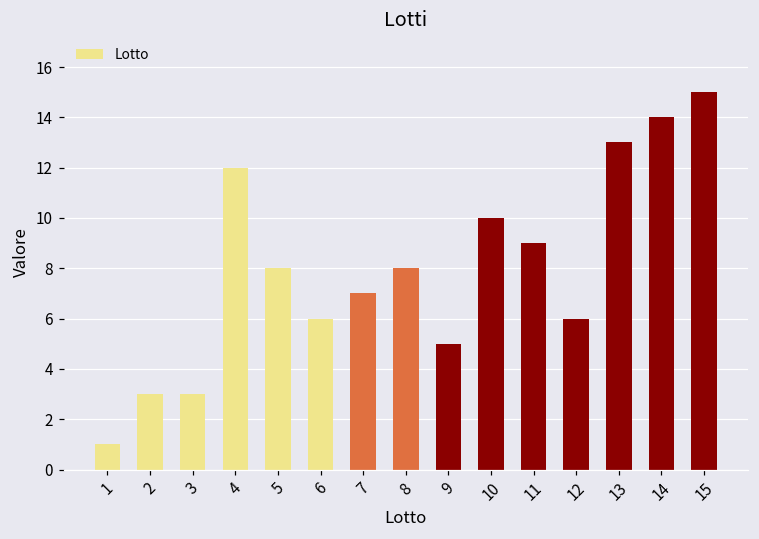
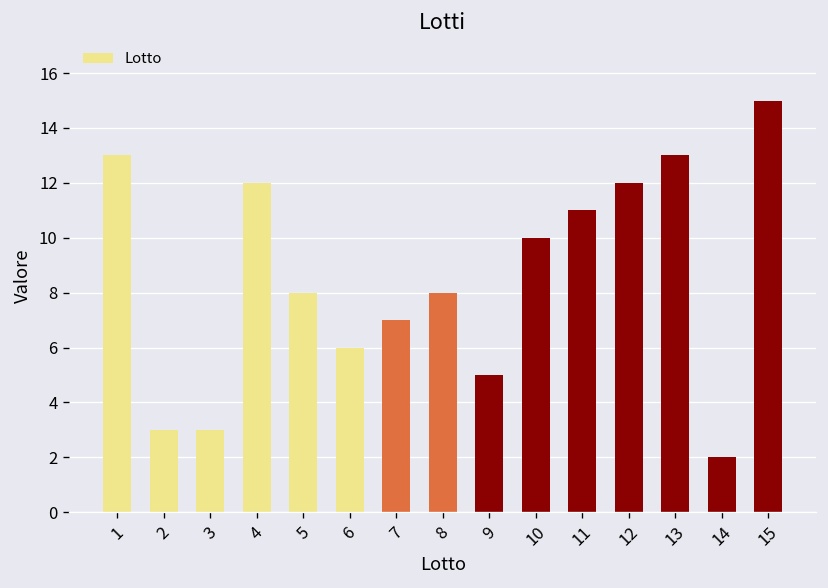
  {
-   "1": 1,
+   "1": 13,
    "2": 3,
    "3": 3,
    "4": 12,
    "5": 8,
    "6": 6,
    "7": 7,
    "8": 8,
    "9": 5,
    "10": 10,
-   "11": 9,
-   "12": 6,
+   "11": 11,
+   "12": 12,
    "13": 13,
-   "14": 14,
+   "14": 2,
    "15": 15
  }
